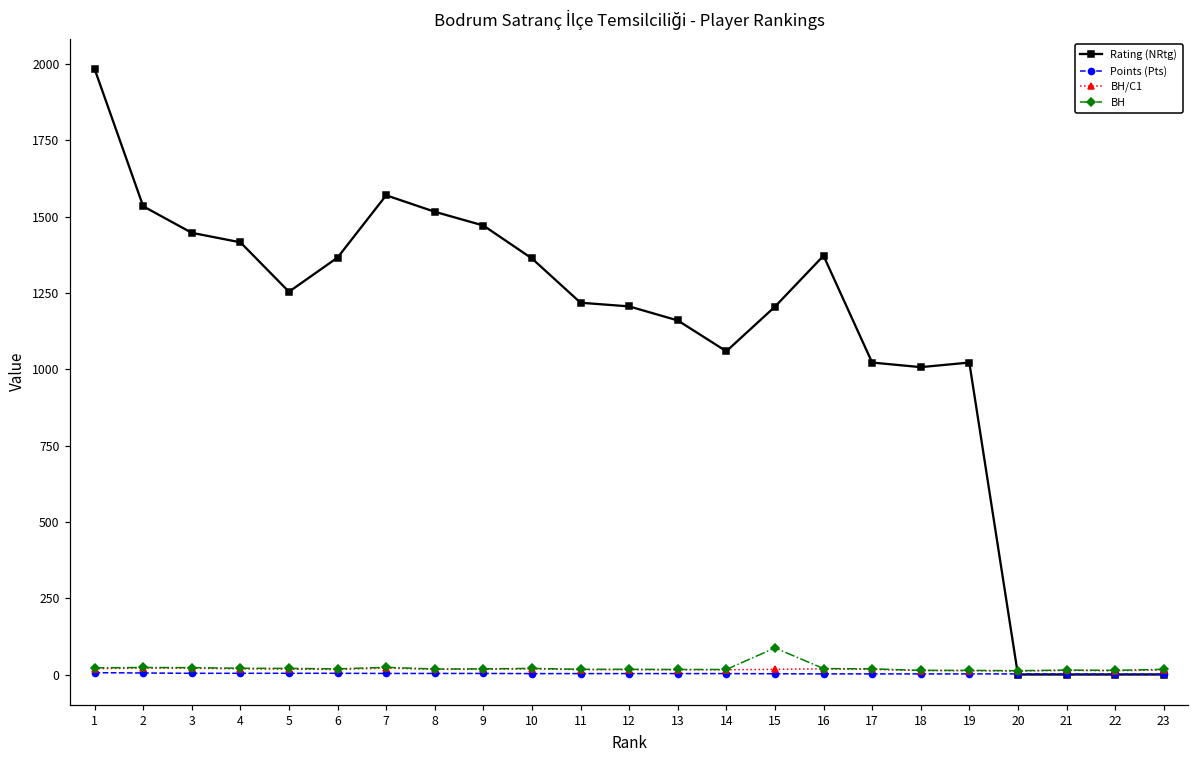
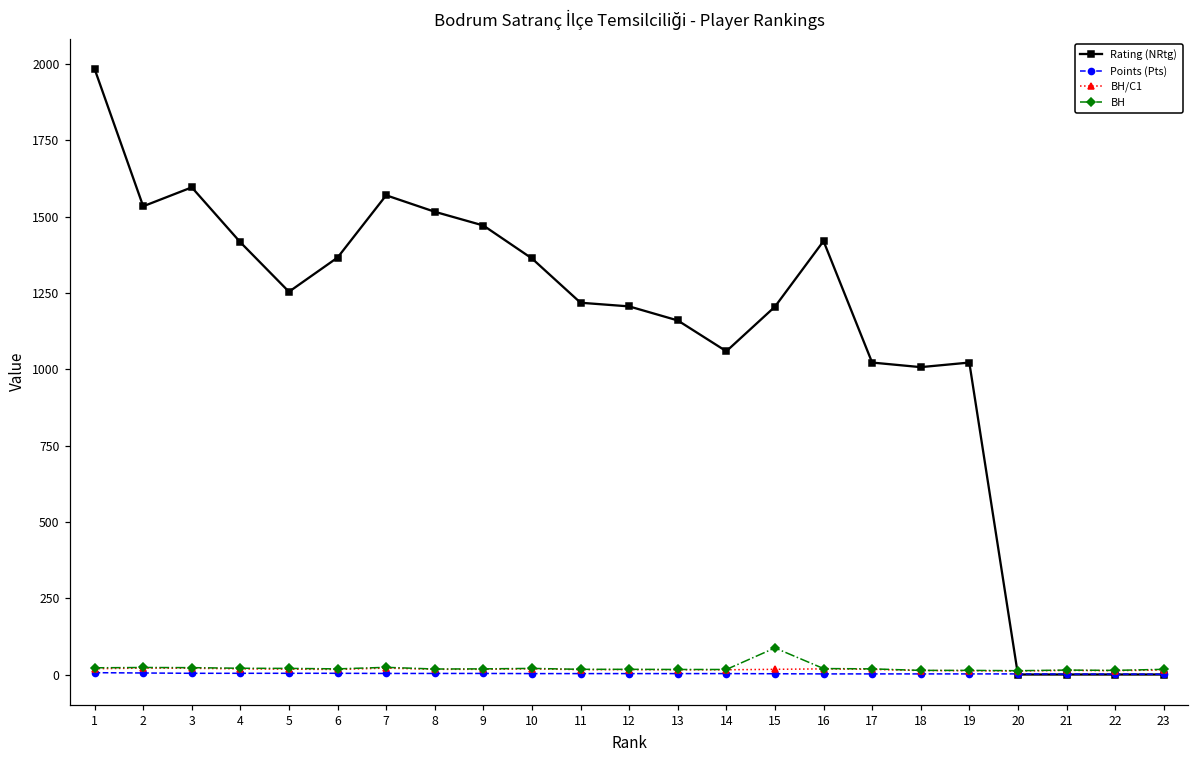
  {
    "Rating (NRtg)": {
      "1": 1980,
      "2": 1530,
-     "3": 1450,
+     "3": 1600,
      "4": 1420,
      "5": 1250,
      "6": 1370,
      "7": 1570,
      "8": 1520,
      "9": 1470,
      "10": 1360,
      "11": 1220,
      "12": 1210,
      "13": 1160,
      "14": 1060,
      "15": 1210,
-     "16": 1370,
+     "16": 1420,
      "17": 1020,
      "18": 1010,
      "19": 1020
    },
    "Points (Pts)": {
      "1": 10,
      "2": 10,
      "3": 0,
      "4": 0,
      "5": 0,
      "6": 0,
      "7": 0,
      "8": 0,
      "9": 0,
      "10": 0,
      "11": 0,
      "12": 0,
      "13": 0,
      "14": 0,
      "15": 0,
      "16": 0,
      "17": 0,
      "18": 0,
      "19": 0
    },
    "BH/C1": {
      "15": 20
    },
    "BH": {
      "15": 90
    }
  }
